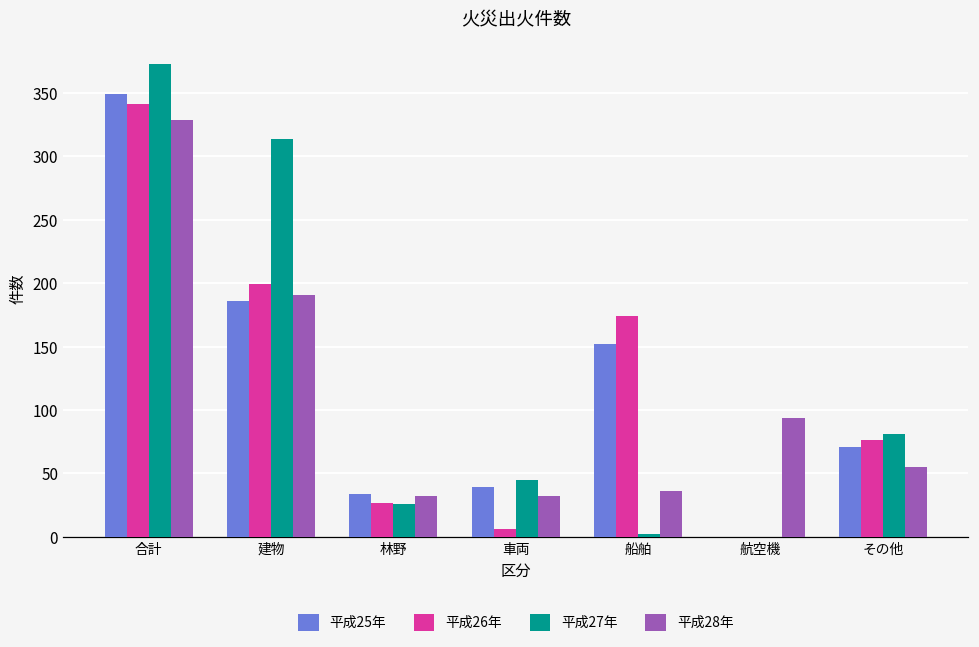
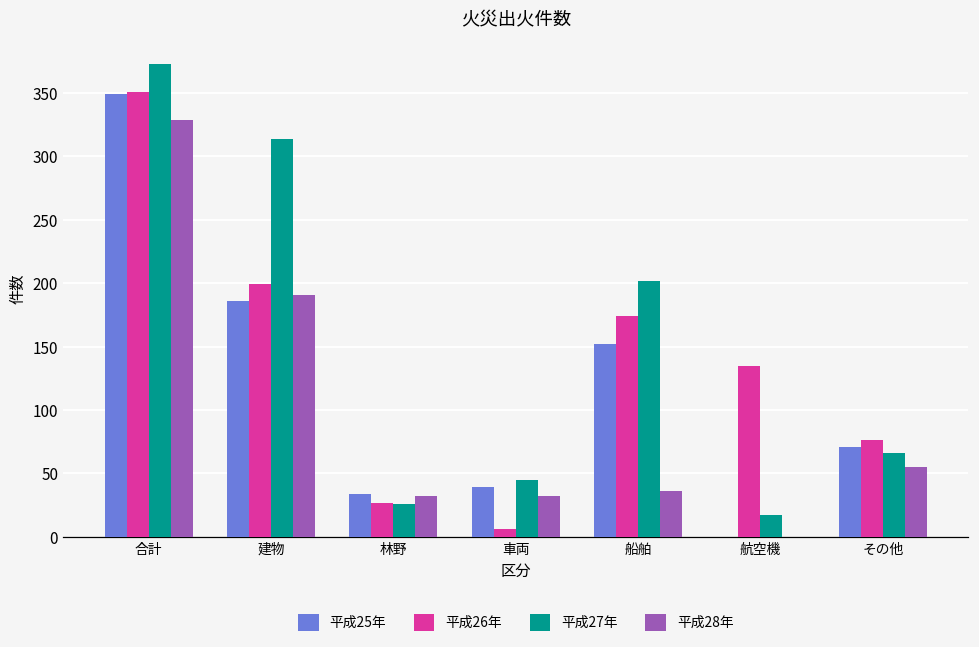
  {
    "平成25年": {
      "合計": 349,
      "建物": 186,
      "林野": 34,
      "車両": 39,
      "船舶": 152,
      "航空機": 0,
      "その他": 71
    },
    "平成26年": {
-     "合計": 341,
+     "合計": 351,
      "建物": 199,
      "林野": 27,
      "車両": 6,
      "船舶": 174,
-     "航空機": 0,
+     "航空機": 135,
      "その他": 76
    },
    "平成27年": {
      "合計": 373,
      "建物": 314,
      "林野": 26,
      "車両": 45,
-     "船舶": 2,
-     "航空機": 0,
-     "その他": 81
+     "船舶": 202,
+     "航空機": 17,
+     "その他": 66
    },
    "平成28年": {
      "合計": 329,
      "建物": 191,
      "林野": 32,
      "車両": 32,
      "船舶": 36,
-     "航空機": 94,
+     "航空機": 0,
      "その他": 55
    }
  }
